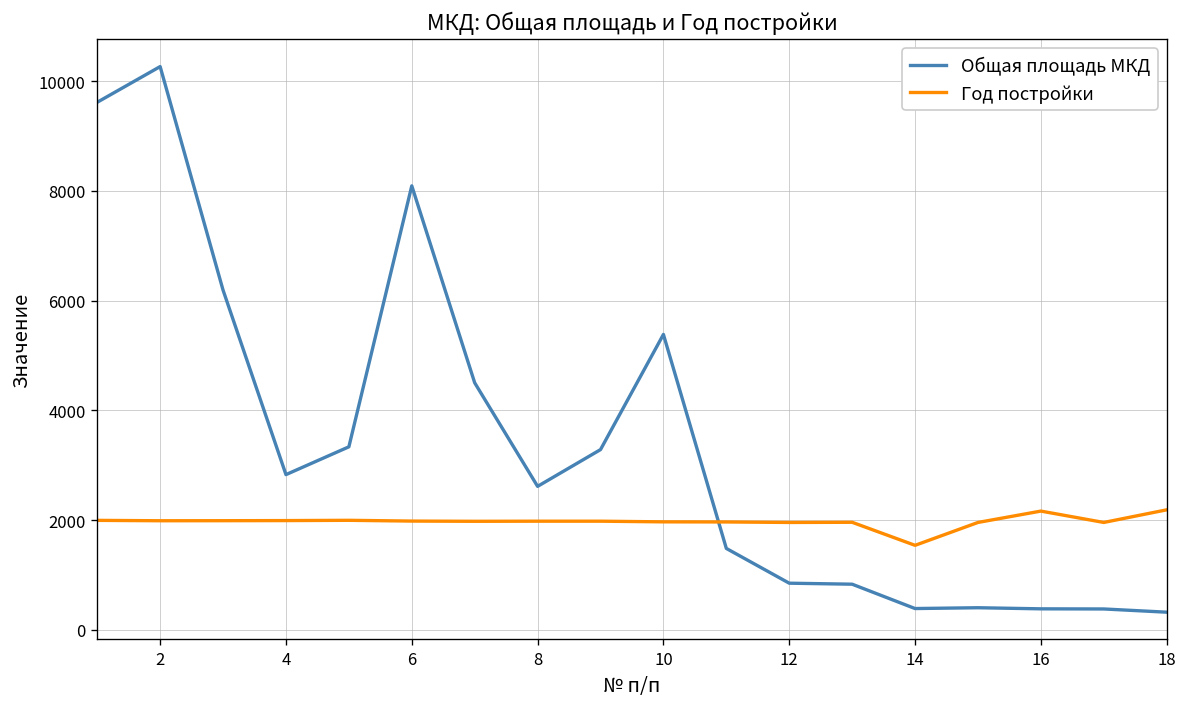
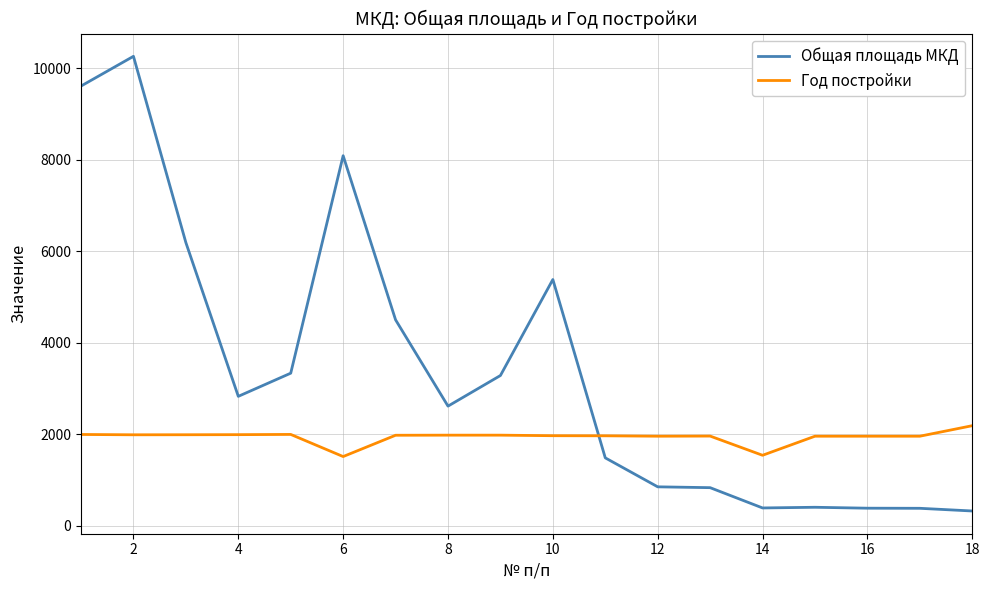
  {
    "Общая площадь МКД": {
      "2": 10300,
      "4": 2800,
      "6": 8100,
      "8": 2600,
      "10": 5400,
      "12": 900,
      "14": 400,
      "16": 400,
      "18": 300
    },
    "Год постройки": {
      "2": 2000,
      "4": 2000,
-     "6": 2000,
+     "6": 1500,
      "8": 2000,
      "10": 2000,
      "12": 2000,
      "14": 1500,
-     "16": 2200,
+     "16": 2000,
      "18": 2200
    }
  }
